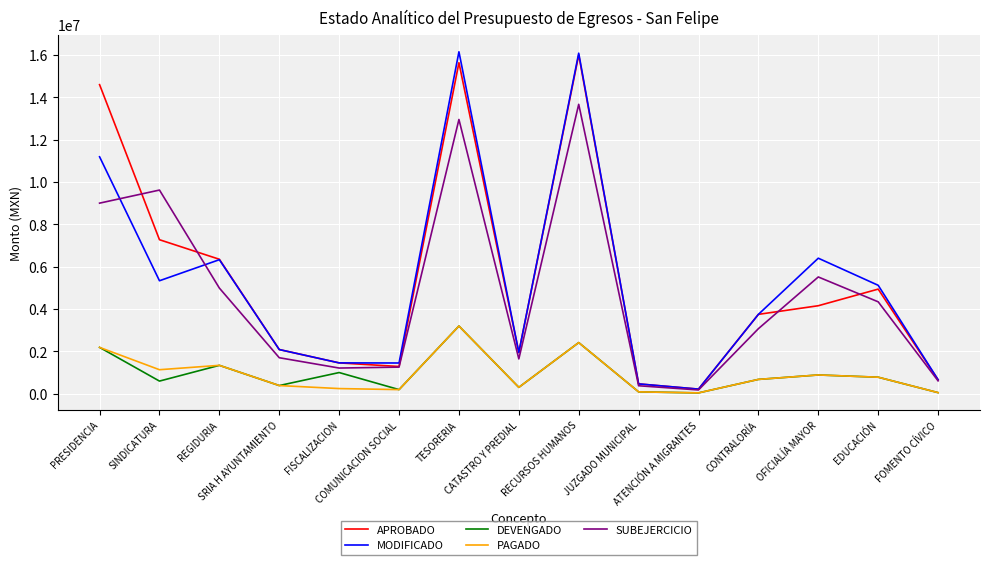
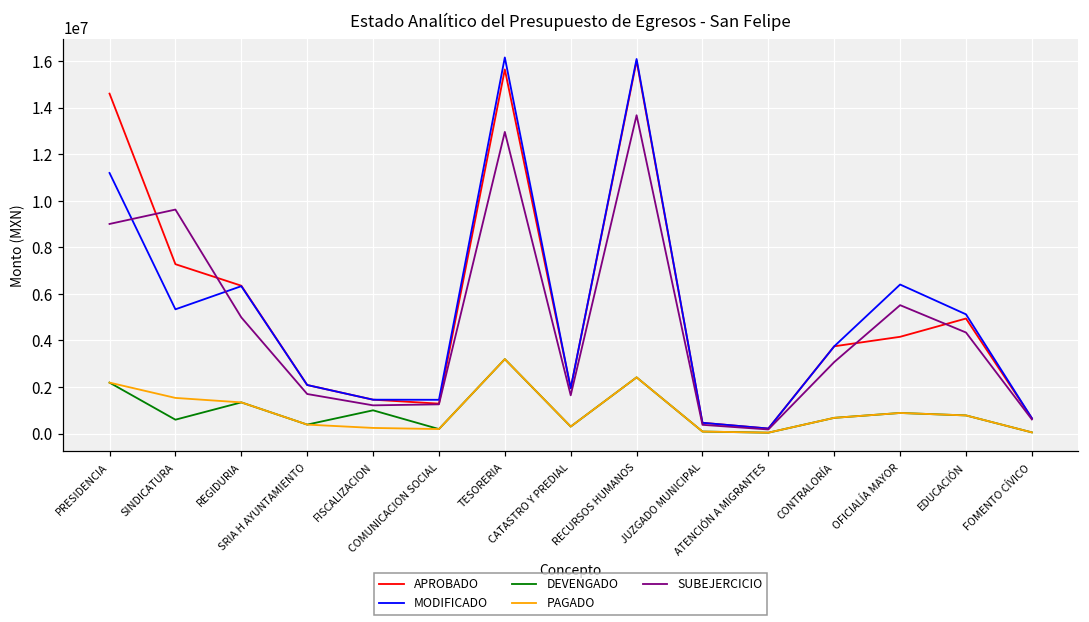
  {
    "APROBADO": {
      "PRESIDENCIA": 14600000,
      "SINDICATURA": 7300000,
      "TESORERIA": 15600000,
      "OFICIALÍA MAYOR": 4200000,
      "EDUCACIÓN": 4900000
    },
    "MODIFICADO": {
      "PRESIDENCIA": 11200000,
      "SINDICATURA": 5300000,
      "COMUNICACION SOCIAL": 1500000,
      "TESORERIA": 16200000,
      "OFICIALÍA MAYOR": 6400000,
      "EDUCACIÓN": 5100000
    },
    "DEVENGADO": {
      "SINDICATURA": 600000,
      "FISCALIZACION": 1000000
    },
    "PAGADO": {
-     "SINDICATURA": 1100000,
+     "SINDICATURA": 1500000,
      "FISCALIZACION": 200000
    },
    "SUBEJERCICIO": {
      "PRESIDENCIA": 9000000,
      "SINDICATURA": 9600000,
      "REGIDURIA": 5000000,
      "SRIA H AYUNTAMIENTO": 1700000,
      "FISCALIZACION": 1200000,
      "TESORERIA": 13000000,
      "CATASTRO Y PREDIAL": 1600000,
      "RECURSOS HUMANOS": 13700000,
      "CONTRALORÍA": 3100000,
      "OFICIALÍA MAYOR": 5500000,
      "EDUCACIÓN": 4300000
    }
  }
